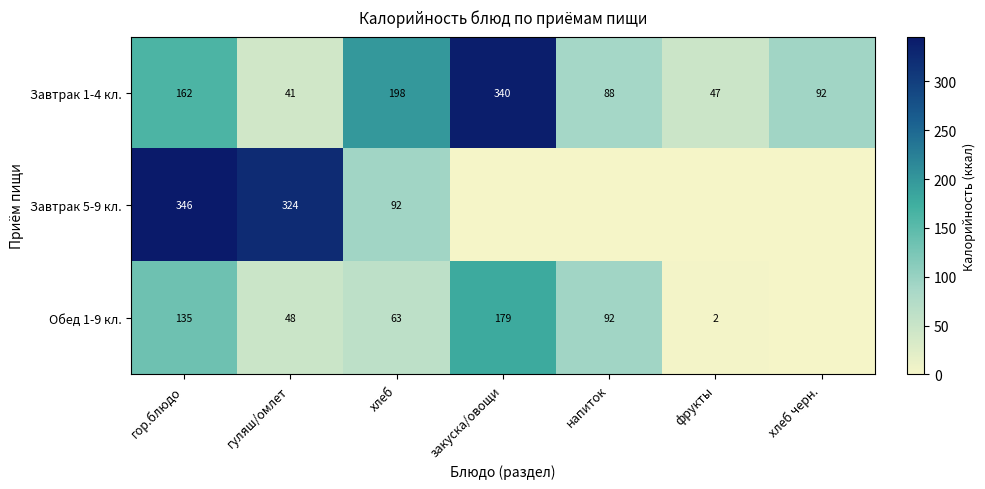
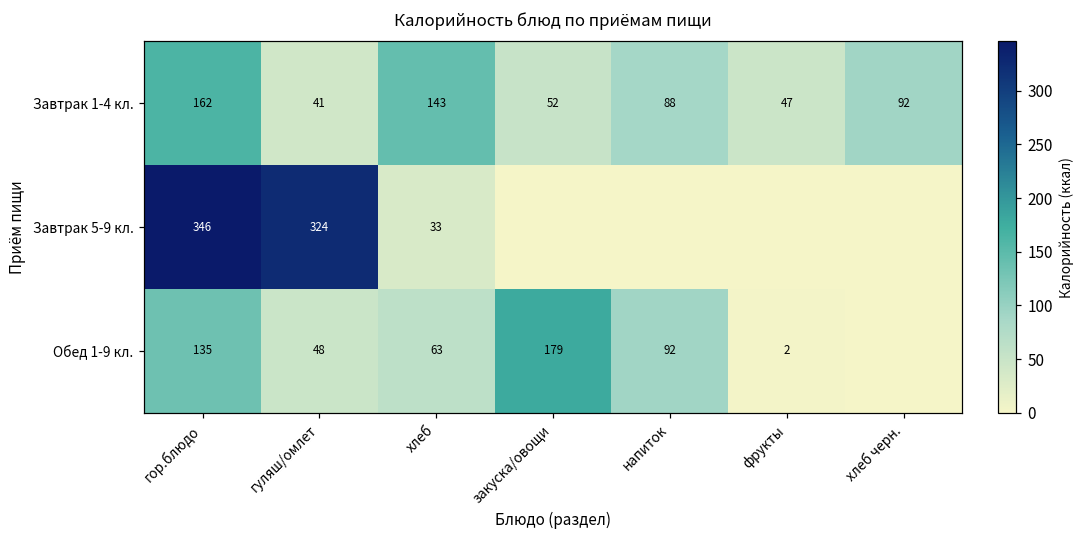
  {
    "Завтрак 1-4 кл.": {
      "гор.блюдо": 162,
      "гуляш/омлет": 41,
-     "хлеб": 198,
-     "закуска/овощи": 340,
+     "хлеб": 143,
+     "закуска/овощи": 52,
      "напиток": 88,
      "фрукты": 47,
      "хлеб черн.": 92
    },
    "Завтрак 5-9 кл.": {
      "гор.блюдо": 346,
      "гуляш/омлет": 324,
-     "хлеб": 92
+     "хлеб": 33
    },
    "Обед 1-9 кл.": {
      "гор.блюдо": 135,
      "гуляш/омлет": 48,
      "хлеб": 63,
      "закуска/овощи": 179,
      "напиток": 92,
      "фрукты": 2
    }
  }
